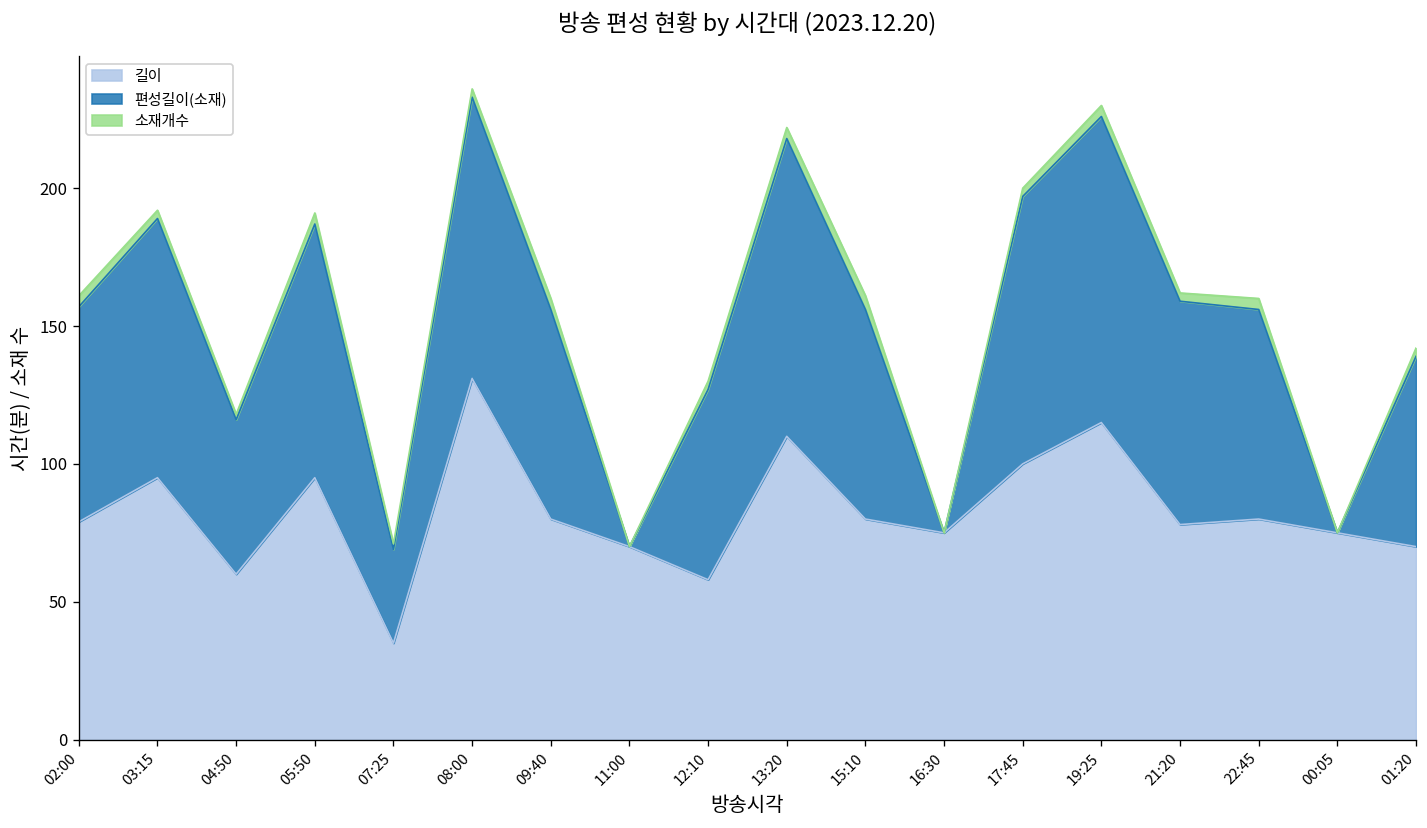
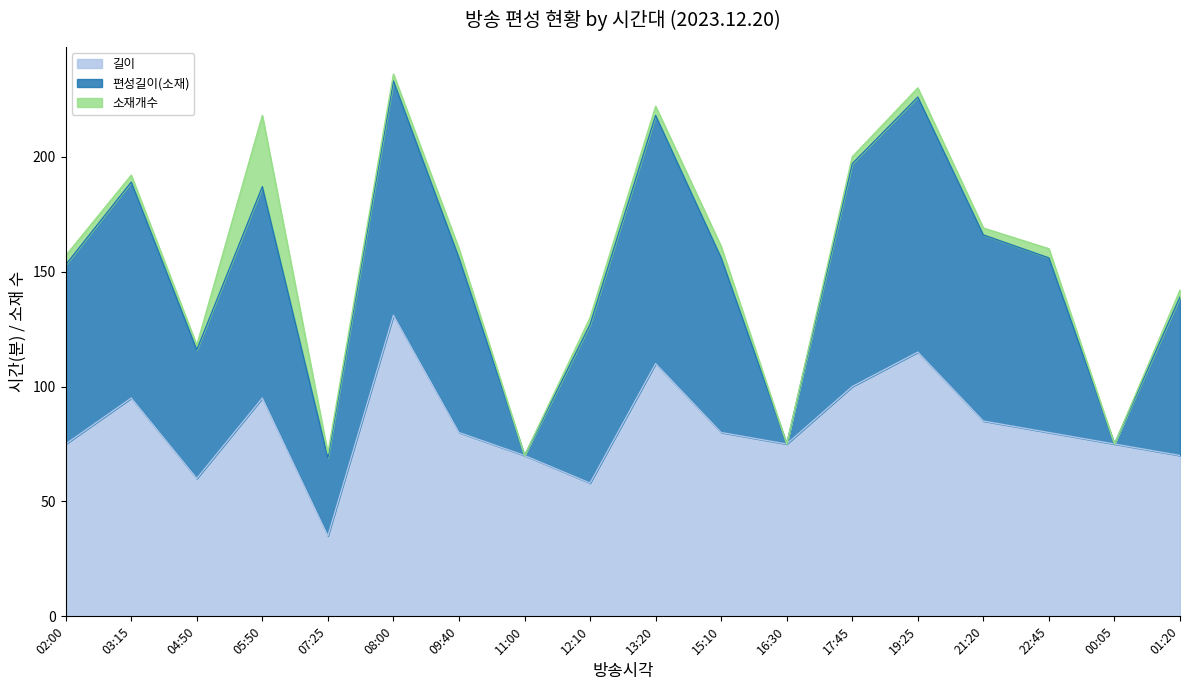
  {
    "길이": {
-     "02:00": 79,
+     "02:00": 75,
      "03:15": 95,
      "04:50": 60,
      "05:50": 95,
      "07:25": 35,
      "08:00": 131,
      "09:40": 80,
      "12:10": 58,
      "13:20": 110,
      "15:10": 80,
      "17:45": 100,
      "19:25": 115,
-     "21:20": 78,
+     "21:20": 85,
      "22:45": 80,
      "01:20": 70
    },
    "편성길이(소재)": {
      "02:00": 78,
      "03:15": 94,
      "04:50": 56,
      "05:50": 92,
      "07:25": 34,
      "08:00": 102,
      "09:40": 76,
      "12:10": 69,
      "13:20": 108,
      "15:10": 76,
      "17:45": 97,
      "19:25": 111,
      "21:20": 81,
      "22:45": 76,
      "01:20": 69
    },
    "소재개수": {
      "02:00": 4,
      "03:15": 3,
      "04:50": 2,
-     "05:50": 4,
+     "05:50": 31,
      "07:25": 2,
      "08:00": 3,
      "09:40": 4,
      "12:10": 3,
      "13:20": 4,
      "15:10": 5,
      "17:45": 3,
      "19:25": 4,
      "21:20": 3,
      "22:45": 4,
      "01:20": 3
    }
  }
